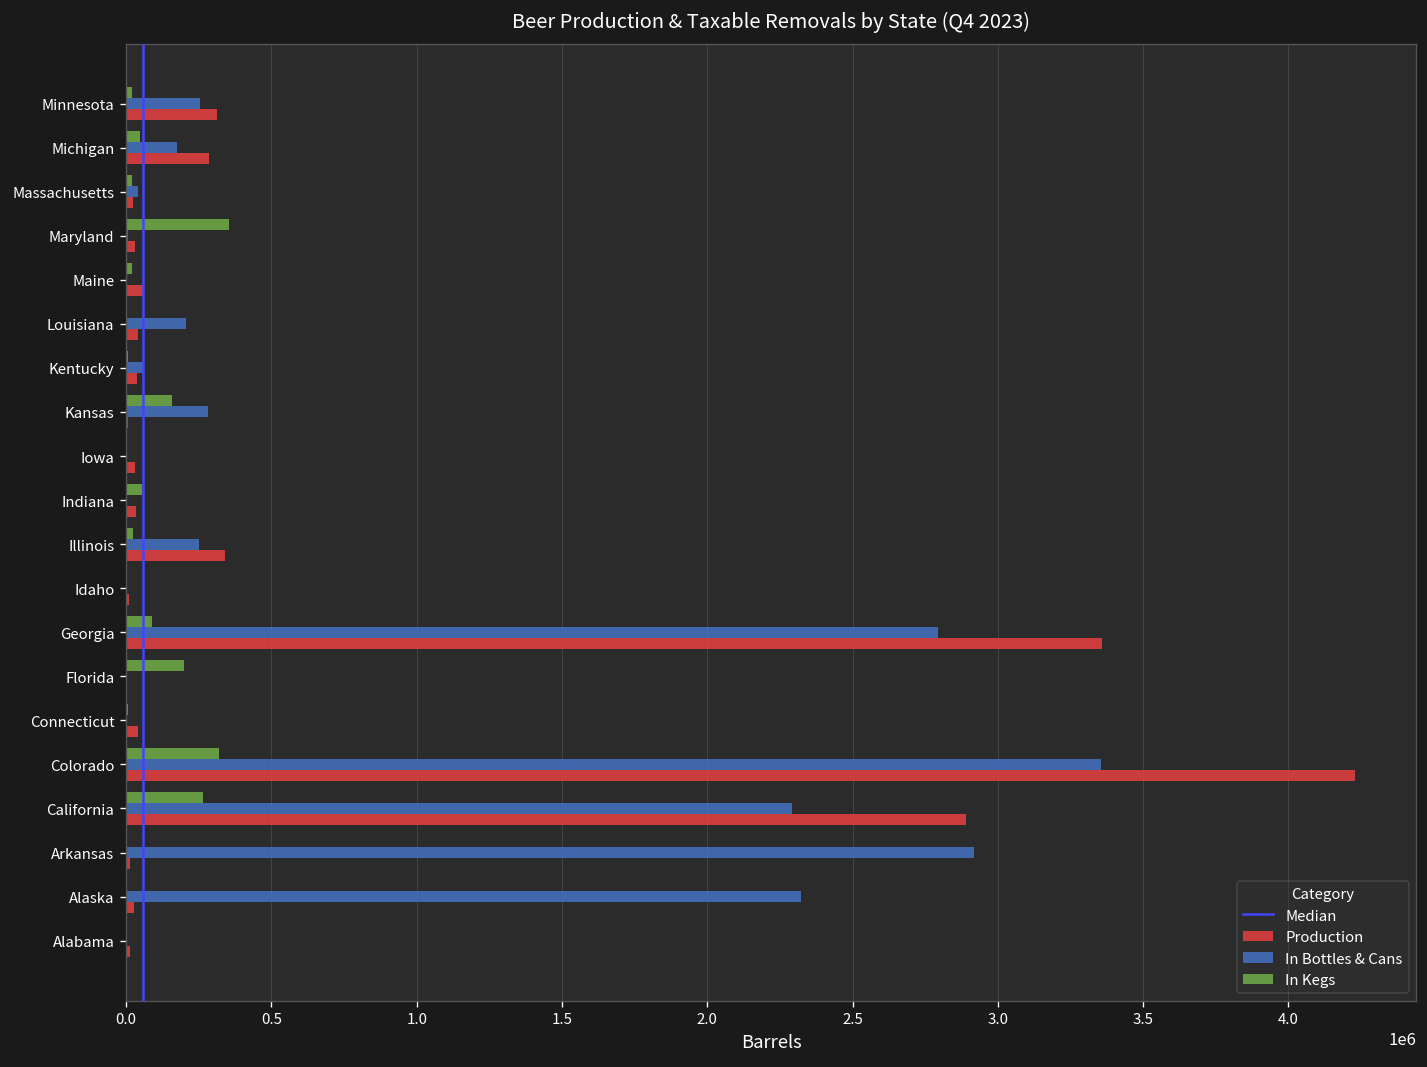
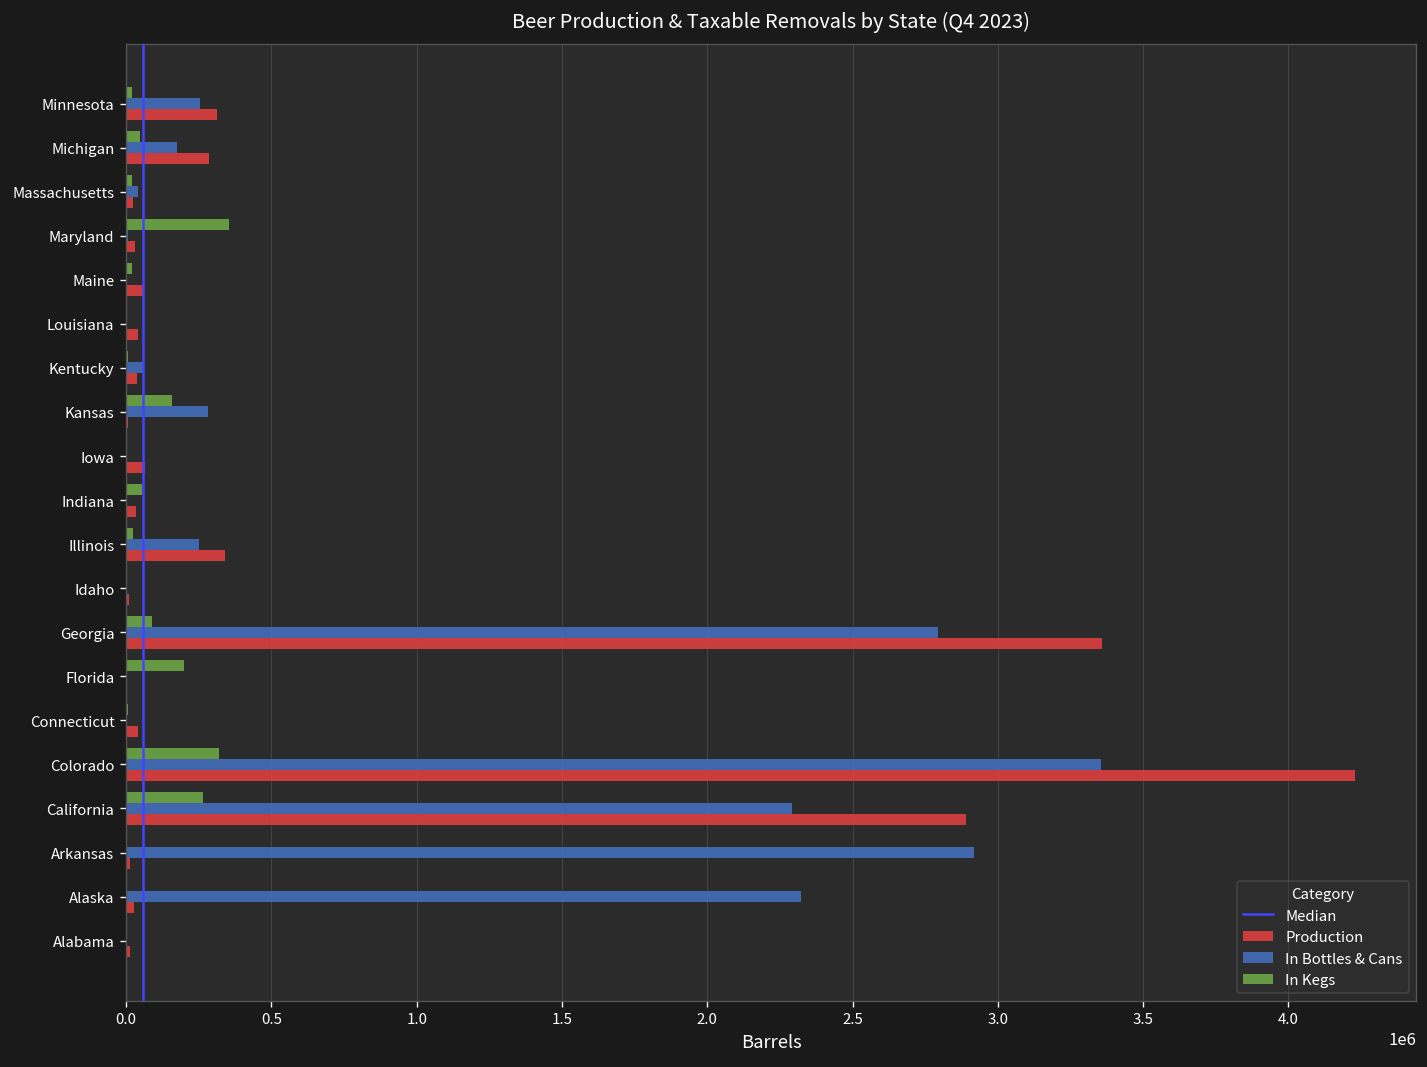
  {
    "Production": {
      "Minnesota": 310000,
      "Michigan": 280000,
      "Massachusetts": 20000,
      "Maryland": 30000,
      "Maine": 60000,
      "Louisiana": 40000,
      "Kentucky": 40000,
-     "Iowa": 30000,
+     "Iowa": 60000,
      "Indiana": 30000,
      "Illinois": 340000,
      "Georgia": 3360000,
      "Florida": 0,
      "Connecticut": 40000,
      "Colorado": 4230000,
      "California": 2890000,
      "Arkansas": 10000,
      "Alaska": 30000,
      "Alabama": 10000
    },
    "In Bottles & Cans": {
      "Minnesota": 250000,
      "Michigan": 180000,
      "Massachusetts": 40000,
      "Maine": 0,
-     "Louisiana": 210000,
+     "Louisiana": 0,
      "Kentucky": 60000,
      "Kansas": 280000,
      "Iowa": 0,
      "Indiana": 0,
      "Illinois": 250000,
      "Idaho": 0,
      "Georgia": 2800000,
      "Florida": 0,
      "Connecticut": 0,
      "Colorado": 3360000,
      "California": 2290000,
      "Arkansas": 2920000,
      "Alaska": 2320000,
      "Alabama": 0
    },
    "In Kegs": {
      "Minnesota": 20000,
      "Michigan": 50000,
      "Massachusetts": 20000,
      "Maryland": 350000,
      "Maine": 20000,
      "Louisiana": 0,
      "Kansas": 160000,
      "Iowa": 0,
      "Indiana": 50000,
      "Illinois": 20000,
      "Georgia": 90000,
      "Florida": 200000,
      "Colorado": 320000,
      "California": 260000,
      "Arkansas": 0,
      "Alaska": 0,
      "Alabama": 0
    }
  }
